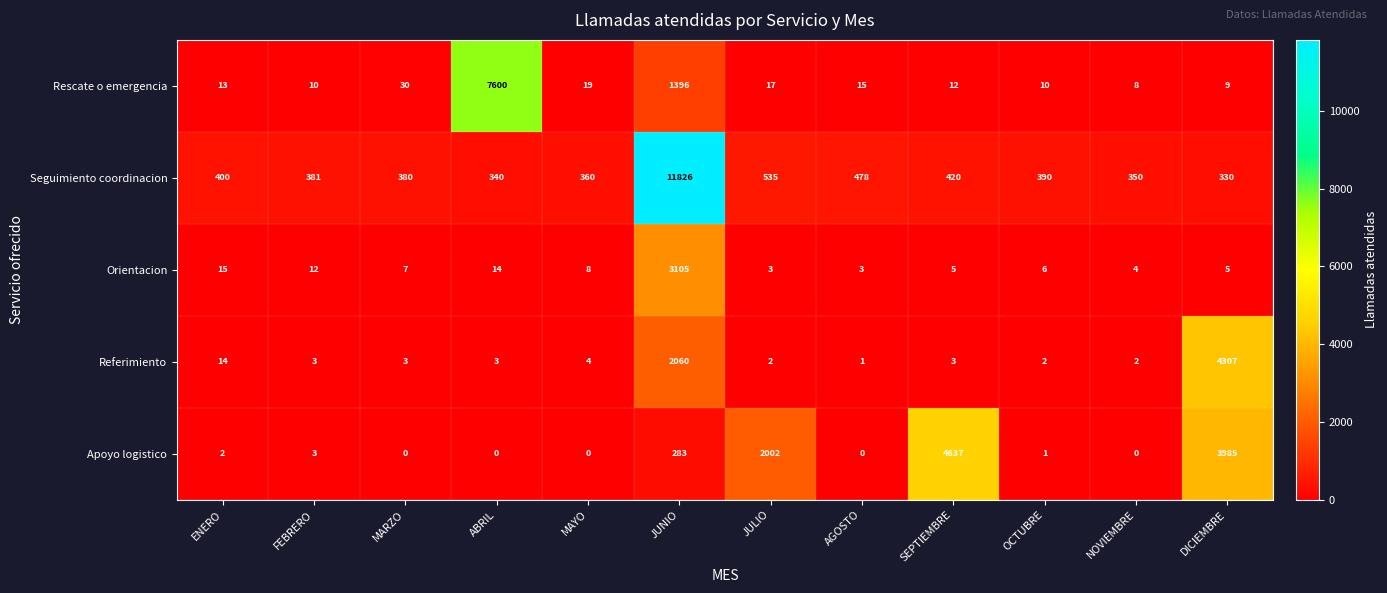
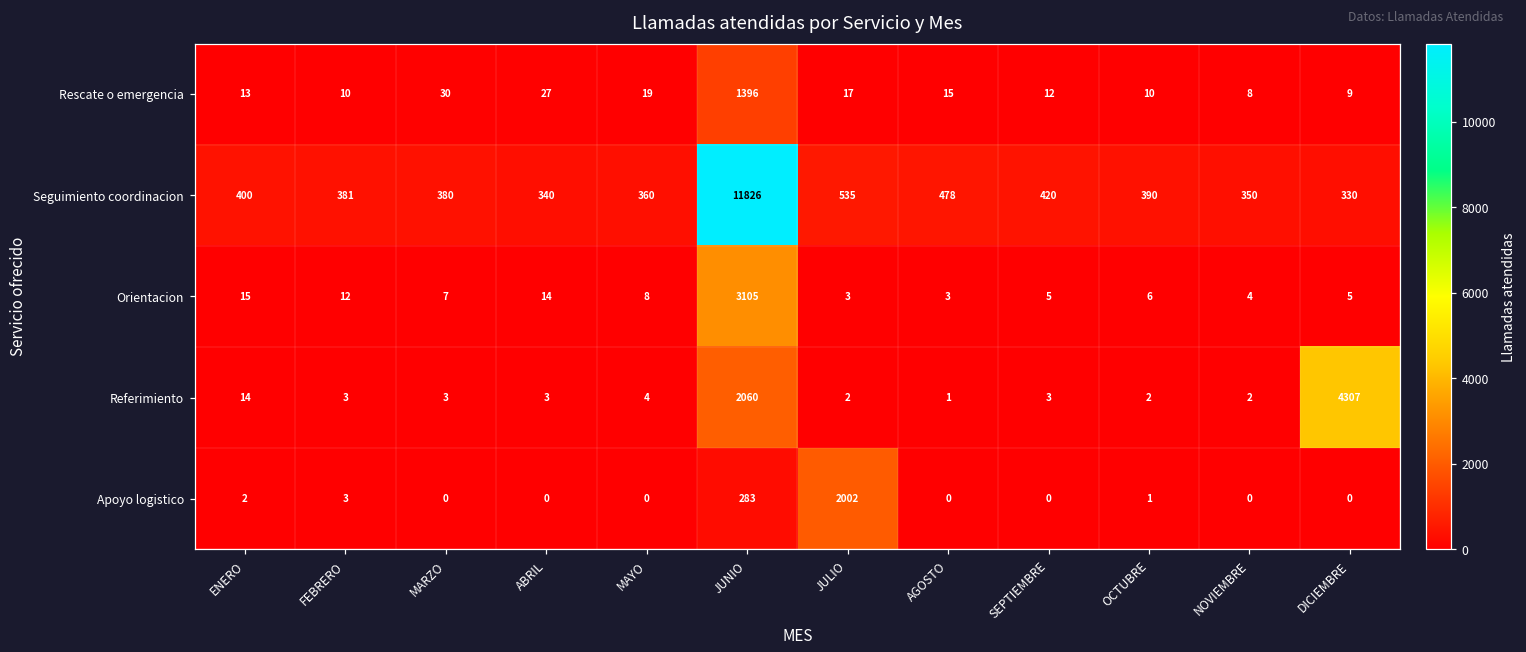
  {
    "Rescate o emergencia": {
      "ENERO": 13,
      "FEBRERO": 10,
      "MARZO": 30,
-     "ABRIL": 7600,
+     "ABRIL": 27,
      "MAYO": 19,
      "JUNIO": 1396,
      "JULIO": 17,
      "AGOSTO": 15,
      "SEPTIEMBRE": 12,
      "OCTUBRE": 10,
      "NOVIEMBRE": 8,
      "DICIEMBRE": 9
    },
    "Seguimiento coordinacion": {
      "ENERO": 400,
      "FEBRERO": 381,
      "MARZO": 380,
      "ABRIL": 340,
      "MAYO": 360,
      "JUNIO": 11826,
      "JULIO": 535,
      "AGOSTO": 478,
      "SEPTIEMBRE": 420,
      "OCTUBRE": 390,
      "NOVIEMBRE": 350,
      "DICIEMBRE": 330
    },
    "Orientacion": {
      "ENERO": 15,
      "FEBRERO": 12,
      "MARZO": 7,
      "ABRIL": 14,
      "MAYO": 8,
      "JUNIO": 3105,
      "JULIO": 3,
      "AGOSTO": 3,
      "SEPTIEMBRE": 5,
      "OCTUBRE": 6,
      "NOVIEMBRE": 4,
      "DICIEMBRE": 5
    },
    "Referimiento": {
      "ENERO": 14,
      "FEBRERO": 3,
      "MARZO": 3,
      "ABRIL": 3,
      "MAYO": 4,
      "JUNIO": 2060,
      "JULIO": 2,
      "AGOSTO": 1,
      "SEPTIEMBRE": 3,
      "OCTUBRE": 2,
      "NOVIEMBRE": 2,
      "DICIEMBRE": 4307
    },
    "Apoyo logistico": {
      "ENERO": 2,
      "FEBRERO": 3,
      "MARZO": 0,
      "ABRIL": 0,
      "MAYO": 0,
      "JUNIO": 283,
      "JULIO": 2002,
      "AGOSTO": 0,
-     "SEPTIEMBRE": 4637,
+     "SEPTIEMBRE": 0,
      "OCTUBRE": 1,
      "NOVIEMBRE": 0,
-     "DICIEMBRE": 3985
+     "DICIEMBRE": 0
    }
  }
